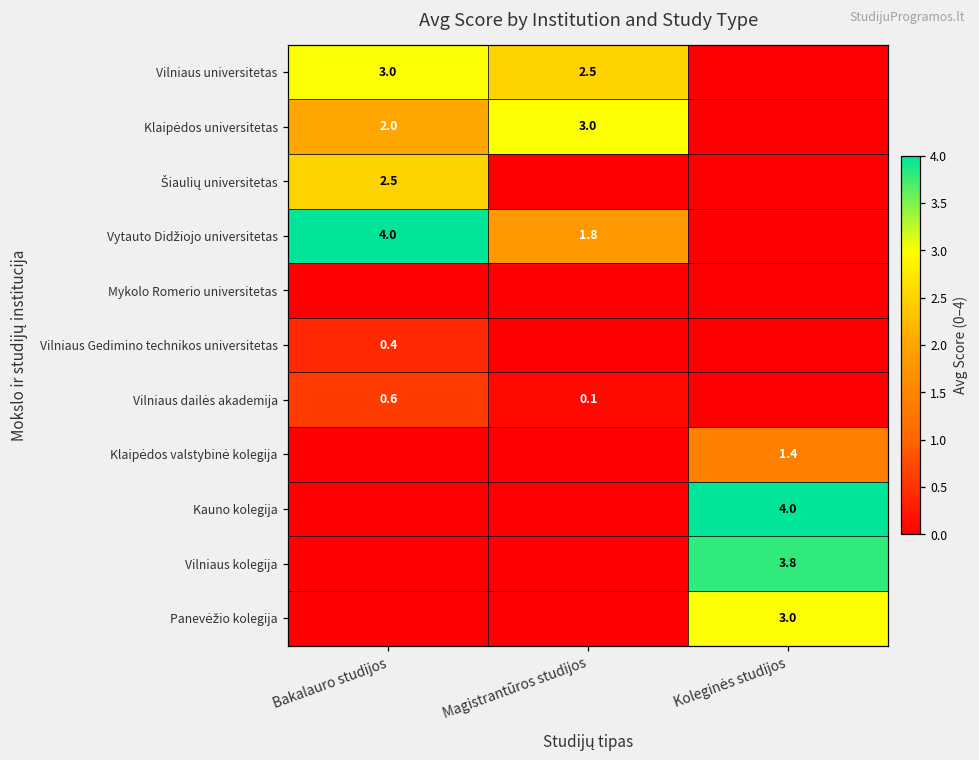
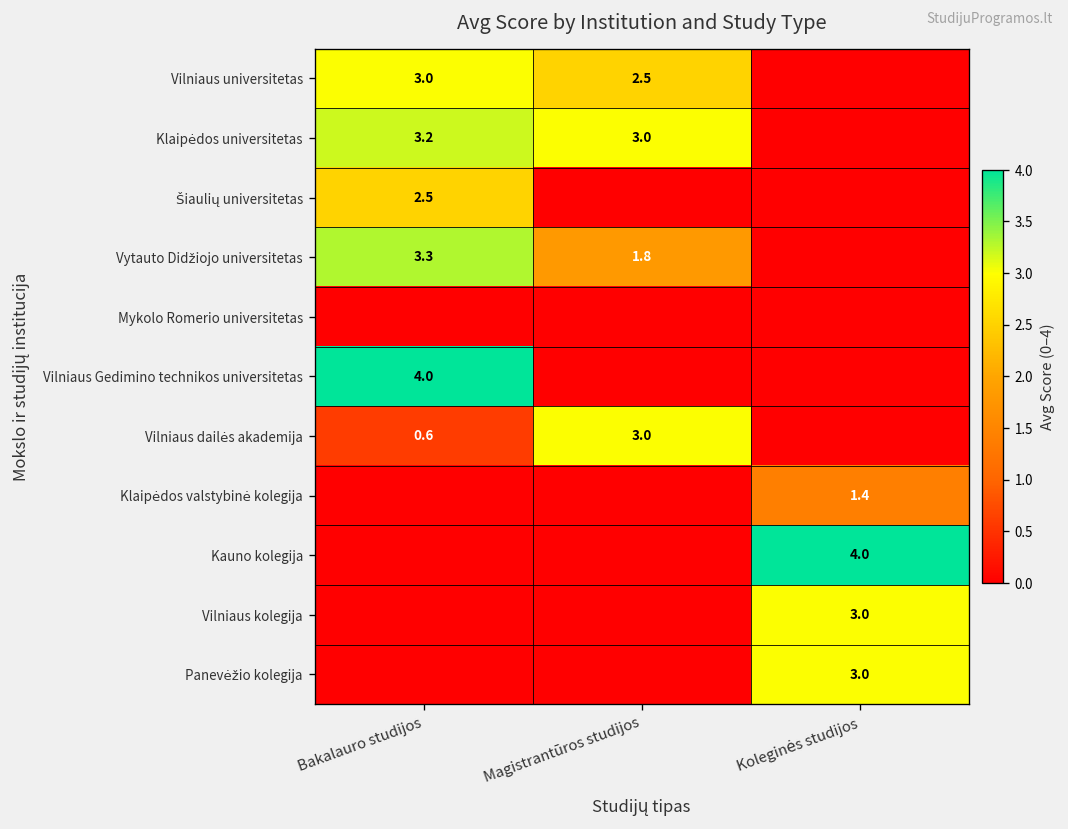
  {
    "Vilniaus universitetas": {
      "Bakalauro studijos": 3.0,
      "Magistrantūros studijos": 2.5
    },
    "Klaipėdos universitetas": {
-     "Bakalauro studijos": 2.0,
+     "Bakalauro studijos": 3.2,
      "Magistrantūros studijos": 3.0
    },
    "Šiaulių universitetas": {
      "Bakalauro studijos": 2.5
    },
    "Vytauto Didžiojo universitetas": {
-     "Bakalauro studijos": 4.0,
+     "Bakalauro studijos": 3.3,
      "Magistrantūros studijos": 1.8
    },
    "Vilniaus Gedimino technikos universitetas": {
-     "Bakalauro studijos": 0.4
+     "Bakalauro studijos": 4.0
    },
    "Vilniaus dailės akademija": {
      "Bakalauro studijos": 0.6,
-     "Magistrantūros studijos": 0.1
+     "Magistrantūros studijos": 3.0
    },
    "Klaipėdos valstybinė kolegija": {
      "Koleginės studijos": 1.4
    },
    "Kauno kolegija": {
      "Koleginės studijos": 4.0
    },
    "Vilniaus kolegija": {
-     "Koleginės studijos": 3.8
+     "Koleginės studijos": 3.0
    },
    "Panevėžio kolegija": {
      "Koleginės studijos": 3.0
    }
  }
